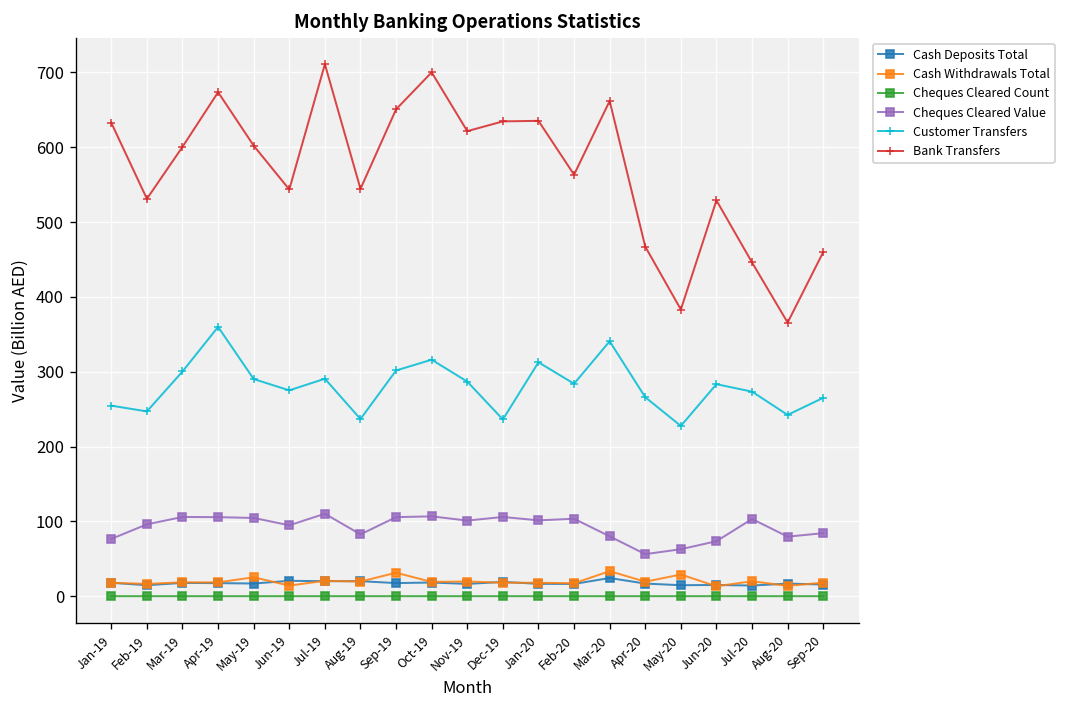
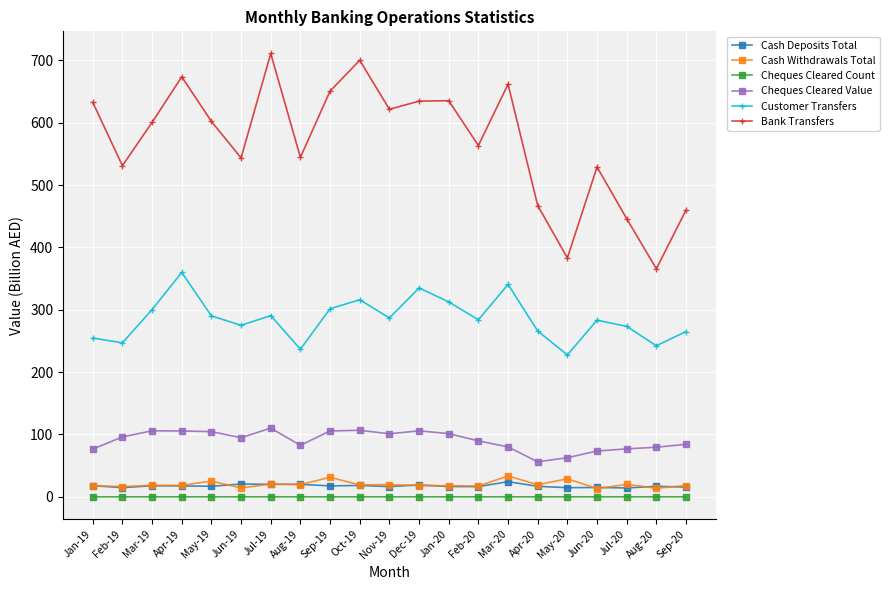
  {
    "Cash Deposits Total": {
      "May-19": 20,
      "Jun-19": 20,
      "Sep-19": 20,
      "Mar-20": 20,
      "May-20": 10,
      "Jul-20": 10
    },
    "Cash Withdrawals Total": {
      "May-19": 30,
      "Jun-19": 10,
      "Sep-19": 30,
      "Mar-20": 30,
      "May-20": 30,
      "Jul-20": 20
    },
    "Cheques Cleared Count": {
      "Jan-19": 0,
      "Feb-19": 0,
      "Mar-19": 0,
      "Apr-19": 0,
      "May-19": 0,
      "Jun-19": 0,
      "Jul-19": 0,
      "Aug-19": 0,
      "Sep-19": 0,
      "Oct-19": 0,
      "Nov-19": 0,
      "Dec-19": 0,
      "Jan-20": 0,
      "Feb-20": 0,
      "Mar-20": 0,
      "Apr-20": 0,
      "May-20": 0,
      "Jun-20": 0,
      "Jul-20": 0,
      "Aug-20": 0,
      "Sep-20": 0
    },
    "Cheques Cleared Value": {
      "Jan-19": 80,
      "Feb-19": 100,
      "Mar-19": 110,
      "Apr-19": 110,
      "May-19": 100,
      "Jun-19": 90,
      "Jul-19": 110,
      "Aug-19": 80,
      "Sep-19": 110,
      "Oct-19": 110,
      "Nov-19": 100,
      "Dec-19": 110,
      "Jan-20": 100,
-     "Feb-20": 100,
+     "Feb-20": 90,
      "Mar-20": 80,
      "Apr-20": 60,
      "May-20": 60,
      "Jun-20": 70,
-     "Jul-20": 100,
+     "Jul-20": 80,
      "Aug-20": 80,
      "Sep-20": 80
    },
    "Customer Transfers": {
      "Jan-19": 250,
      "Feb-19": 250,
      "Mar-19": 300,
      "Apr-19": 360,
      "May-19": 290,
      "Jun-19": 280,
      "Jul-19": 290,
      "Aug-19": 240,
      "Sep-19": 300,
      "Oct-19": 320,
      "Nov-19": 290,
-     "Dec-19": 240,
+     "Dec-19": 340,
      "Jan-20": 310,
      "Feb-20": 280,
      "Mar-20": 340,
      "Apr-20": 270,
      "May-20": 230,
      "Jun-20": 280,
      "Jul-20": 270,
      "Aug-20": 240,
      "Sep-20": 270
    },
    "Bank Transfers": {
      "Jan-19": 630,
      "Feb-19": 530,
      "Mar-19": 600,
      "Apr-19": 670,
      "May-19": 600,
      "Jun-19": 540,
      "Jul-19": 710,
      "Aug-19": 540,
      "Sep-19": 650,
      "Oct-19": 700,
      "Nov-19": 620,
      "Dec-19": 630,
      "Jan-20": 640,
      "Feb-20": 560,
      "Mar-20": 660,
      "Apr-20": 470,
      "May-20": 380,
      "Jun-20": 530,
      "Jul-20": 450,
      "Aug-20": 370,
      "Sep-20": 460
    }
  }
